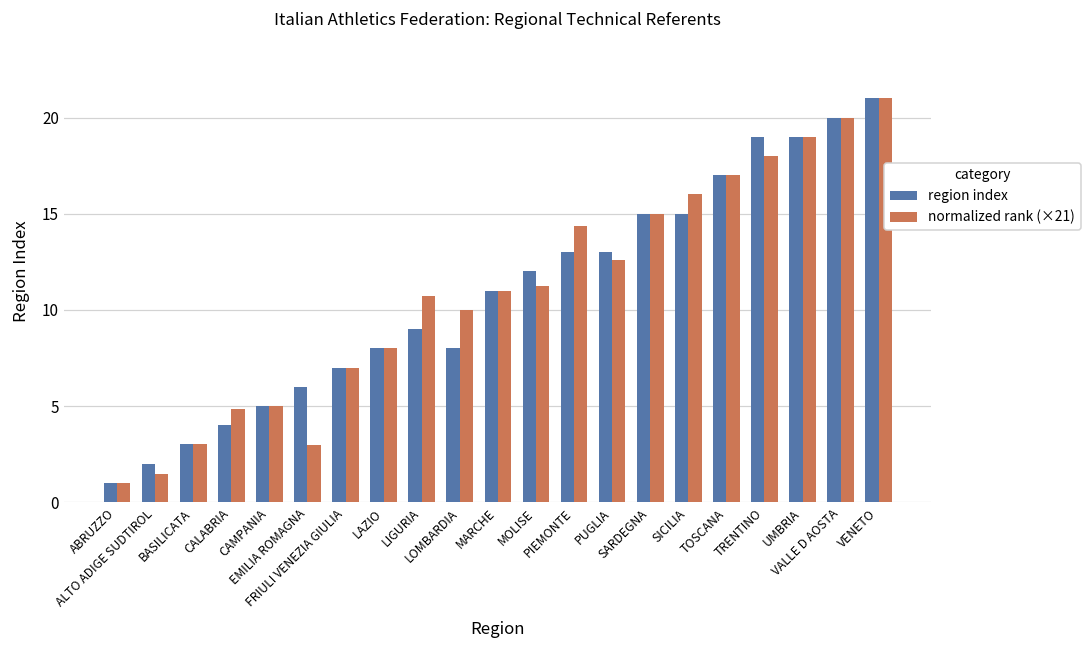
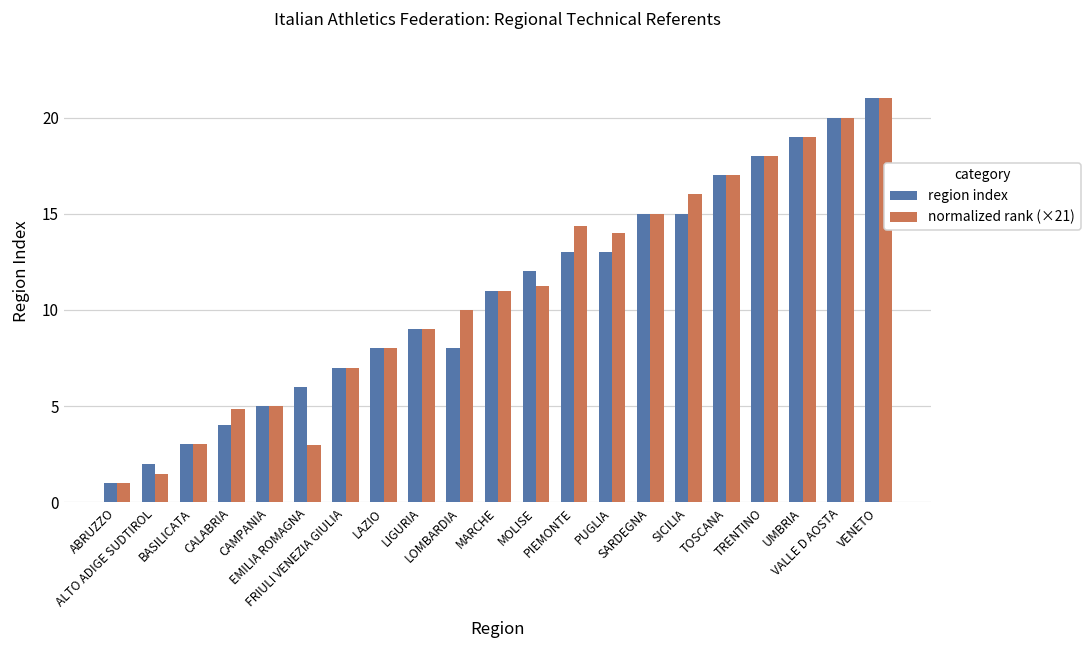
  {
    "region index": {
      "ABRUZZO": 1,
      "ALTO ADIGE SUDTIROL": 2,
      "BASILICATA": 3,
      "CALABRIA": 4,
      "CAMPANIA": 5,
      "EMILIA ROMAGNA": 6,
      "FRIULI VENEZIA GIULIA": 7,
      "LAZIO": 8,
      "LIGURIA": 9,
      "LOMBARDIA": 8,
      "MARCHE": 11,
      "MOLISE": 12,
      "PIEMONTE": 13,
      "PUGLIA": 13,
      "SARDEGNA": 15,
      "SICILIA": 15,
      "TOSCANA": 17,
-     "TRENTINO": 19,
+     "TRENTINO": 18,
      "UMBRIA": 19,
      "VALLE D AOSTA": 20,
      "VENETO": 21
    },
    "normalized rank (×21)": {
      "ABRUZZO": 1.0,
      "ALTO ADIGE SUDTIROL": 1.5,
      "BASILICATA": 3.0,
      "CALABRIA": 4.8,
      "CAMPANIA": 5.0,
      "EMILIA ROMAGNA": 3.0,
      "FRIULI VENEZIA GIULIA": 7.0,
      "LAZIO": 8.0,
-     "LIGURIA": 10.7,
+     "LIGURIA": 9.0,
      "LOMBARDIA": 10.0,
      "MARCHE": 11.0,
      "MOLISE": 11.3,
      "PIEMONTE": 14.4,
-     "PUGLIA": 12.6,
+     "PUGLIA": 14.0,
      "SARDEGNA": 15.0,
      "SICILIA": 16.0,
      "TOSCANA": 17.0,
      "TRENTINO": 18.0,
      "UMBRIA": 19.0,
      "VALLE D AOSTA": 20.0,
      "VENETO": 21.0
    }
  }
